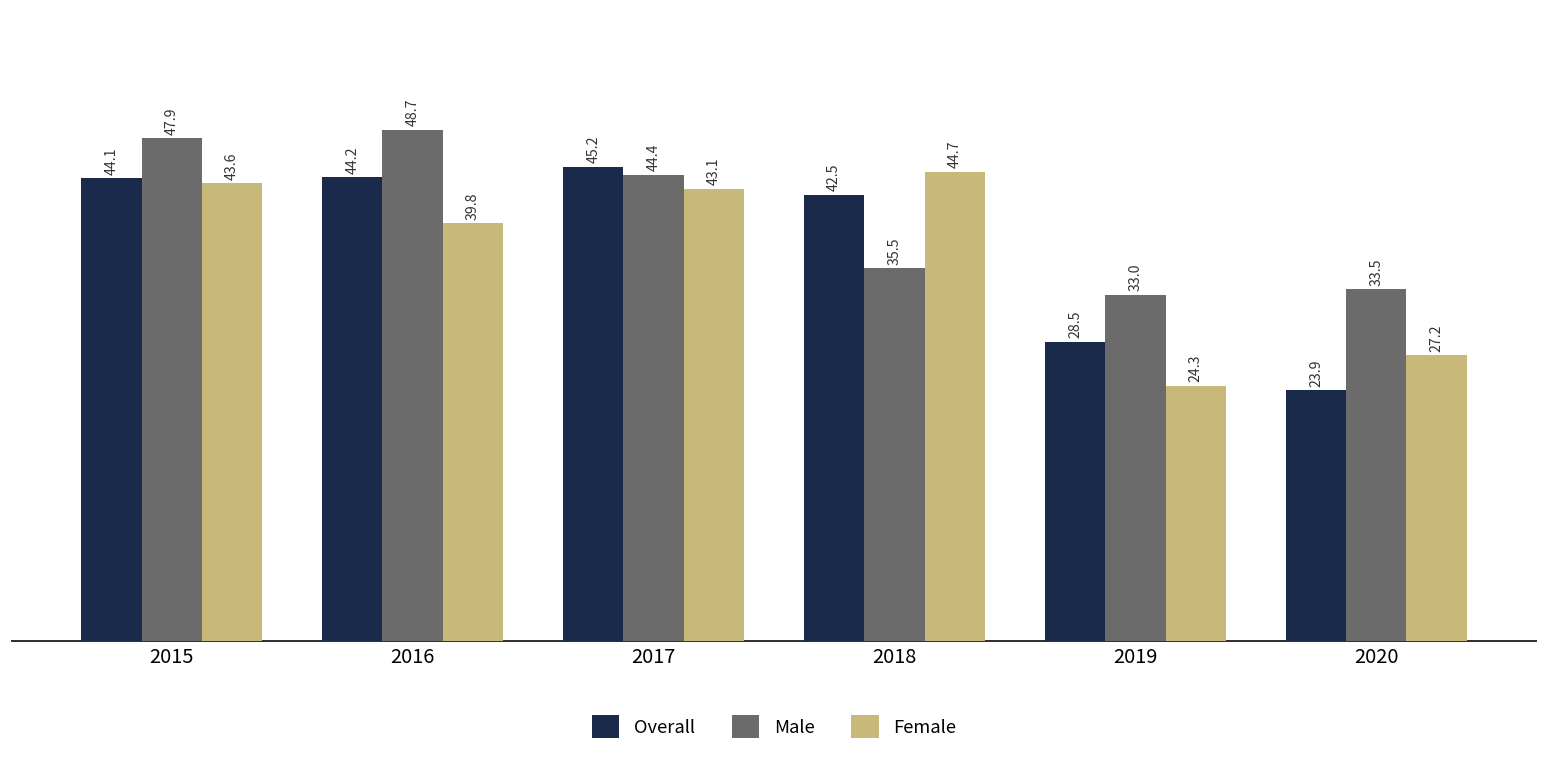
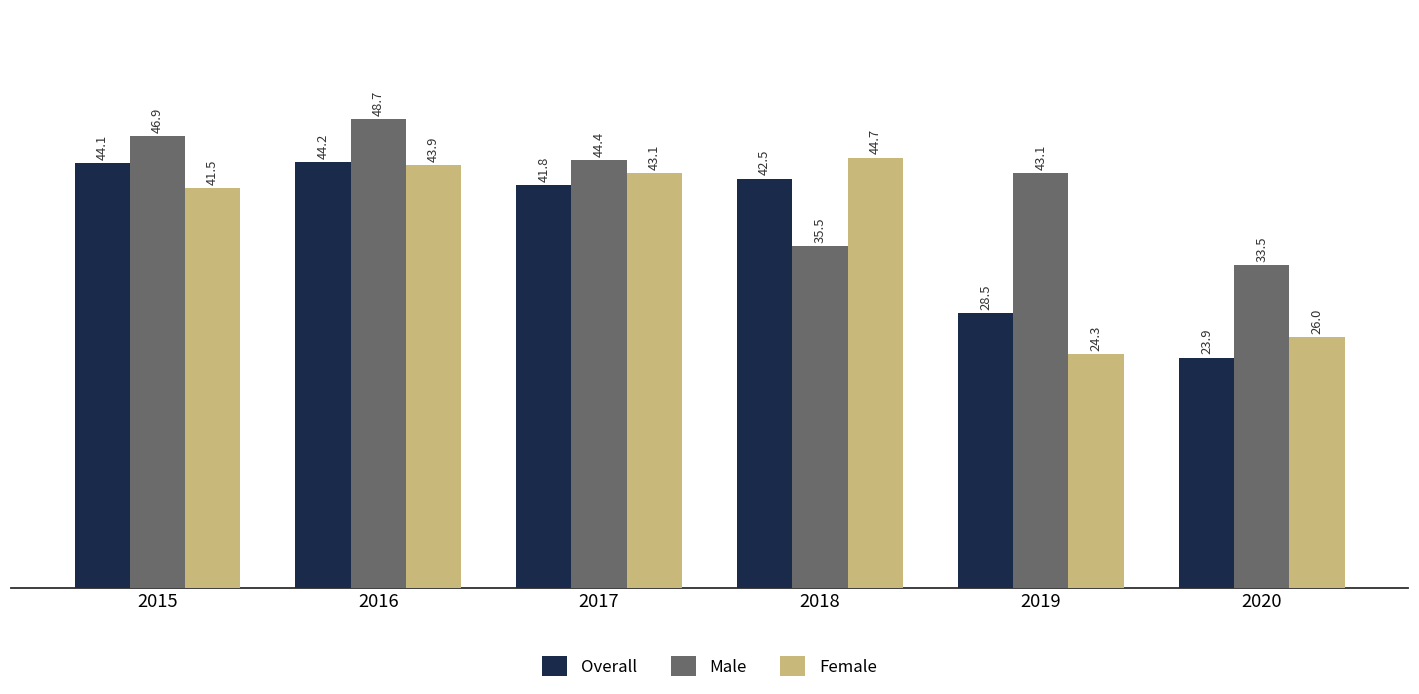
  {
    "Overall": {
      "2015": 44.1,
      "2016": 44.2,
-     "2017": 45.2,
+     "2017": 41.8,
      "2018": 42.5,
      "2019": 28.5,
      "2020": 23.9
    },
    "Male": {
-     "2015": 47.9,
+     "2015": 46.9,
      "2016": 48.7,
      "2017": 44.4,
      "2018": 35.5,
-     "2019": 33.0,
+     "2019": 43.1,
      "2020": 33.5
    },
    "Female": {
-     "2015": 43.6,
-     "2016": 39.8,
+     "2015": 41.5,
+     "2016": 43.9,
      "2017": 43.1,
      "2018": 44.7,
      "2019": 24.3,
-     "2020": 27.2
+     "2020": 26.0
    }
  }
